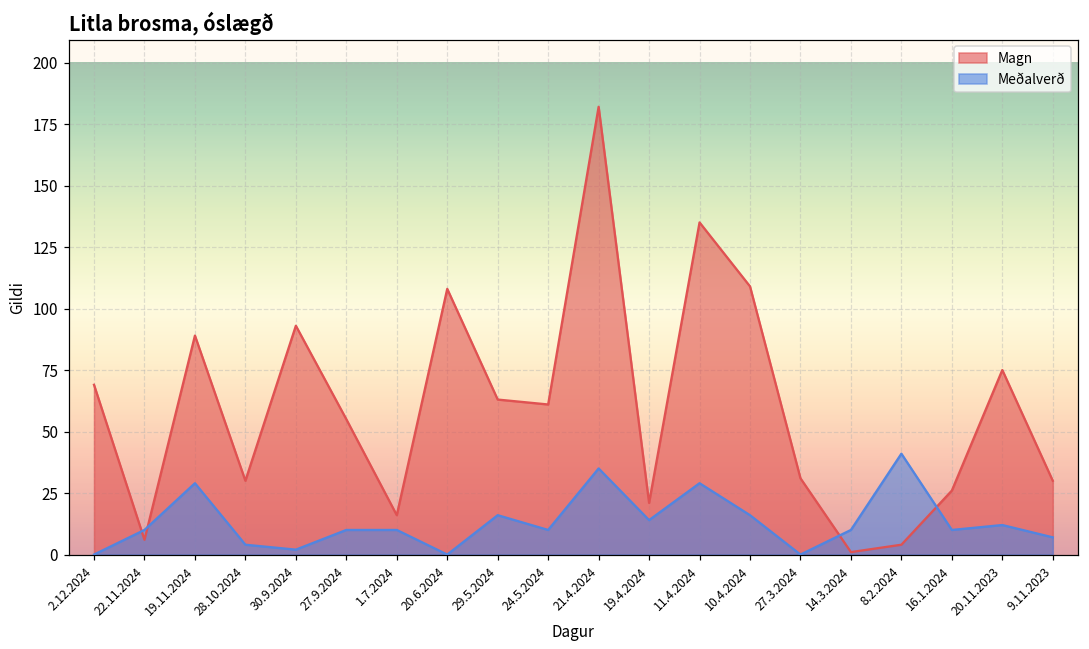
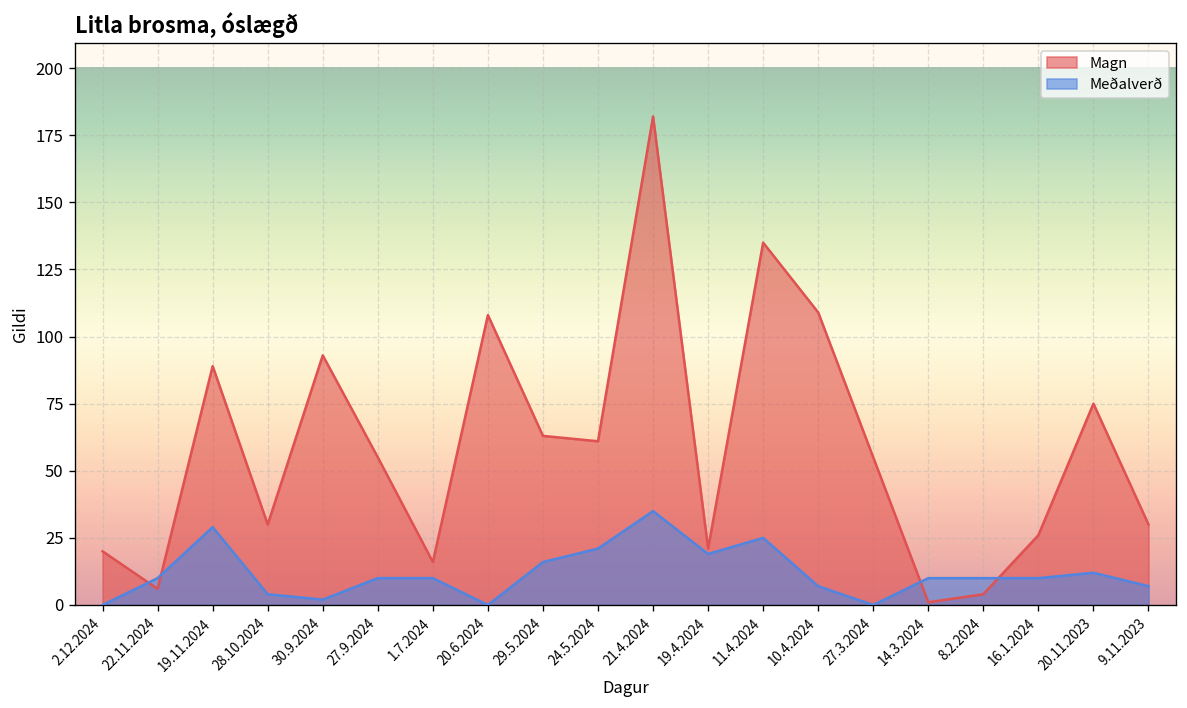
  {
    "Magn": {
-     "2.12.2024": 69,
+     "2.12.2024": 20,
      "22.11.2024": 6,
      "19.11.2024": 89,
      "28.10.2024": 30,
      "30.9.2024": 93,
      "27.9.2024": 55,
      "1.7.2024": 16,
      "20.6.2024": 108,
      "29.5.2024": 63,
      "24.5.2024": 61,
      "21.4.2024": 182,
      "19.4.2024": 21,
      "11.4.2024": 135,
      "10.4.2024": 109,
-     "27.3.2024": 31,
+     "27.3.2024": 55,
      "14.3.2024": 1,
      "8.2.2024": 4,
      "16.1.2024": 26,
      "20.11.2023": 75,
      "9.11.2023": 30
    },
    "Meðalverð": {
      "2.12.2024": 0,
      "22.11.2024": 10,
      "19.11.2024": 29,
      "28.10.2024": 4,
      "30.9.2024": 2,
      "27.9.2024": 10,
      "1.7.2024": 10,
      "20.6.2024": 0,
      "29.5.2024": 16,
-     "24.5.2024": 10,
+     "24.5.2024": 21,
      "21.4.2024": 35,
-     "19.4.2024": 14,
-     "11.4.2024": 29,
-     "10.4.2024": 16,
+     "19.4.2024": 19,
+     "11.4.2024": 25,
+     "10.4.2024": 7,
      "27.3.2024": 0,
      "14.3.2024": 10,
-     "8.2.2024": 41,
+     "8.2.2024": 10,
      "16.1.2024": 10,
      "20.11.2023": 12,
      "9.11.2023": 7
    }
  }
